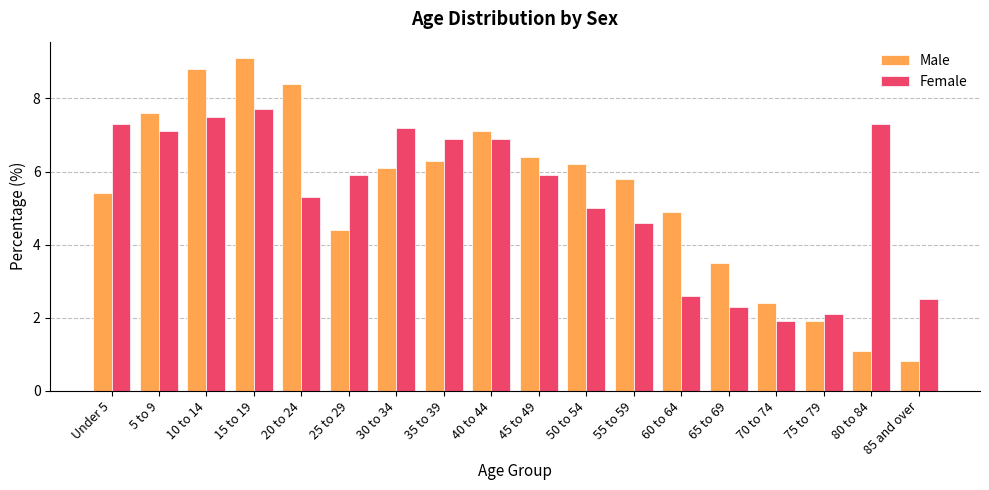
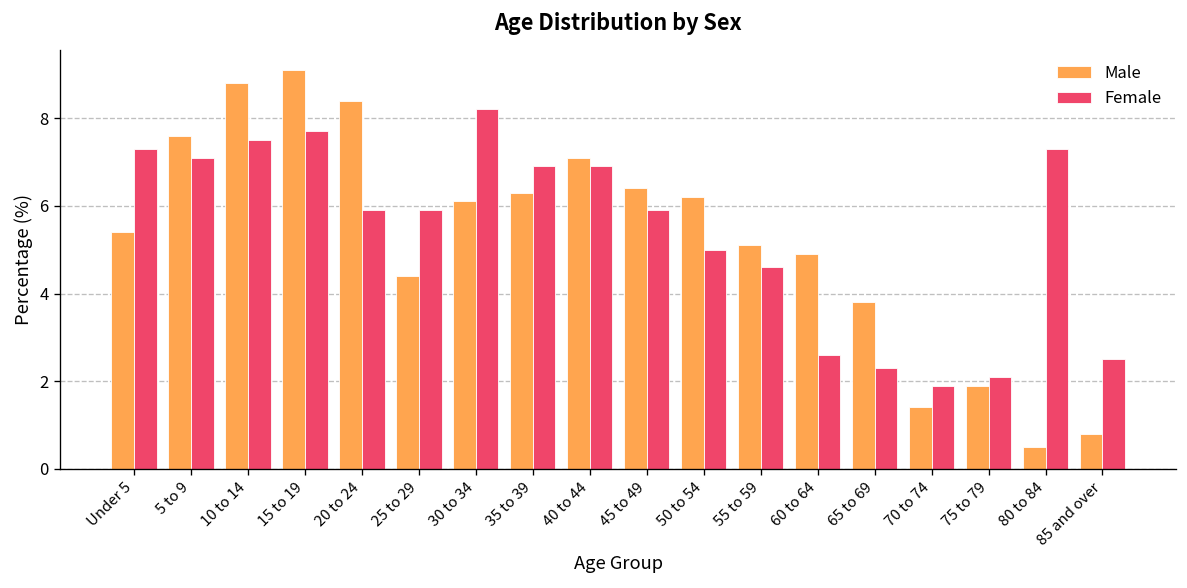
  {
    "Male": {
      "Under 5": 5.4,
      "5 to 9": 7.6,
      "10 to 14": 8.8,
      "15 to 19": 9.1,
      "20 to 24": 8.4,
      "25 to 29": 4.4,
      "30 to 34": 6.1,
      "35 to 39": 6.3,
      "40 to 44": 7.1,
      "45 to 49": 6.4,
      "50 to 54": 6.2,
-     "55 to 59": 5.8,
+     "55 to 59": 5.1,
      "60 to 64": 4.9,
-     "65 to 69": 3.5,
-     "70 to 74": 2.4,
+     "65 to 69": 3.8,
+     "70 to 74": 1.4,
      "75 to 79": 1.9,
-     "80 to 84": 1.1,
+     "80 to 84": 0.5,
      "85 and over": 0.8
    },
    "Female": {
      "Under 5": 7.3,
      "5 to 9": 7.1,
      "10 to 14": 7.5,
      "15 to 19": 7.7,
-     "20 to 24": 5.3,
+     "20 to 24": 5.9,
      "25 to 29": 5.9,
-     "30 to 34": 7.2,
+     "30 to 34": 8.2,
      "35 to 39": 6.9,
      "40 to 44": 6.9,
      "45 to 49": 5.9,
      "50 to 54": 5.0,
      "55 to 59": 4.6,
      "60 to 64": 2.6,
      "65 to 69": 2.3,
      "70 to 74": 1.9,
      "75 to 79": 2.1,
      "80 to 84": 7.3,
      "85 and over": 2.5
    }
  }
